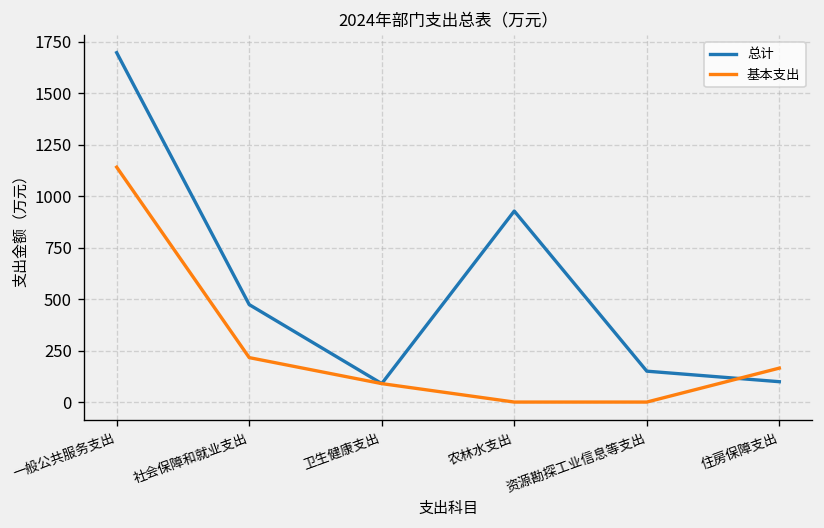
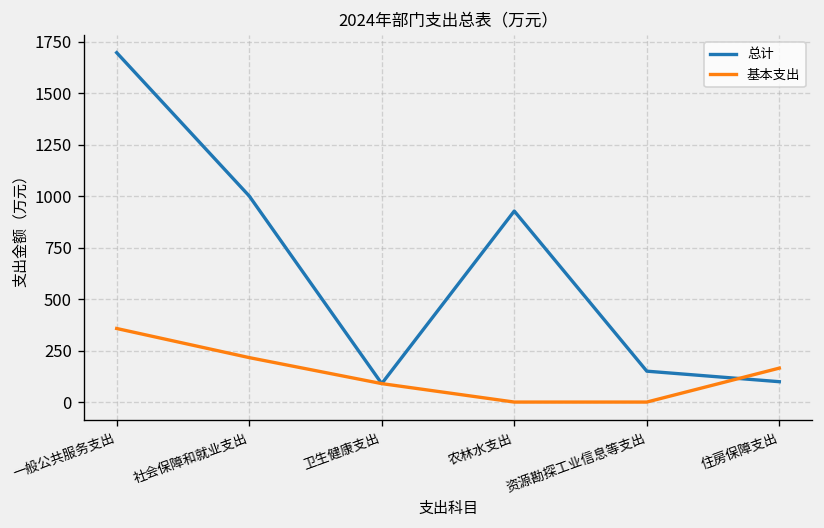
  {
    "总计": {
      "一般公共服务支出": 1700,
-     "社会保障和就业支出": 470,
+     "社会保障和就业支出": 1000,
      "农林水支出": 930,
      "资源勘探工业信息等支出": 150,
      "住房保障支出": 100
    },
    "基本支出": {
-     "一般公共服务支出": 1140,
+     "一般公共服务支出": 360,
      "社会保障和就业支出": 220,
      "农林水支出": 0,
      "资源勘探工业信息等支出": 0,
      "住房保障支出": 160
    }
  }
